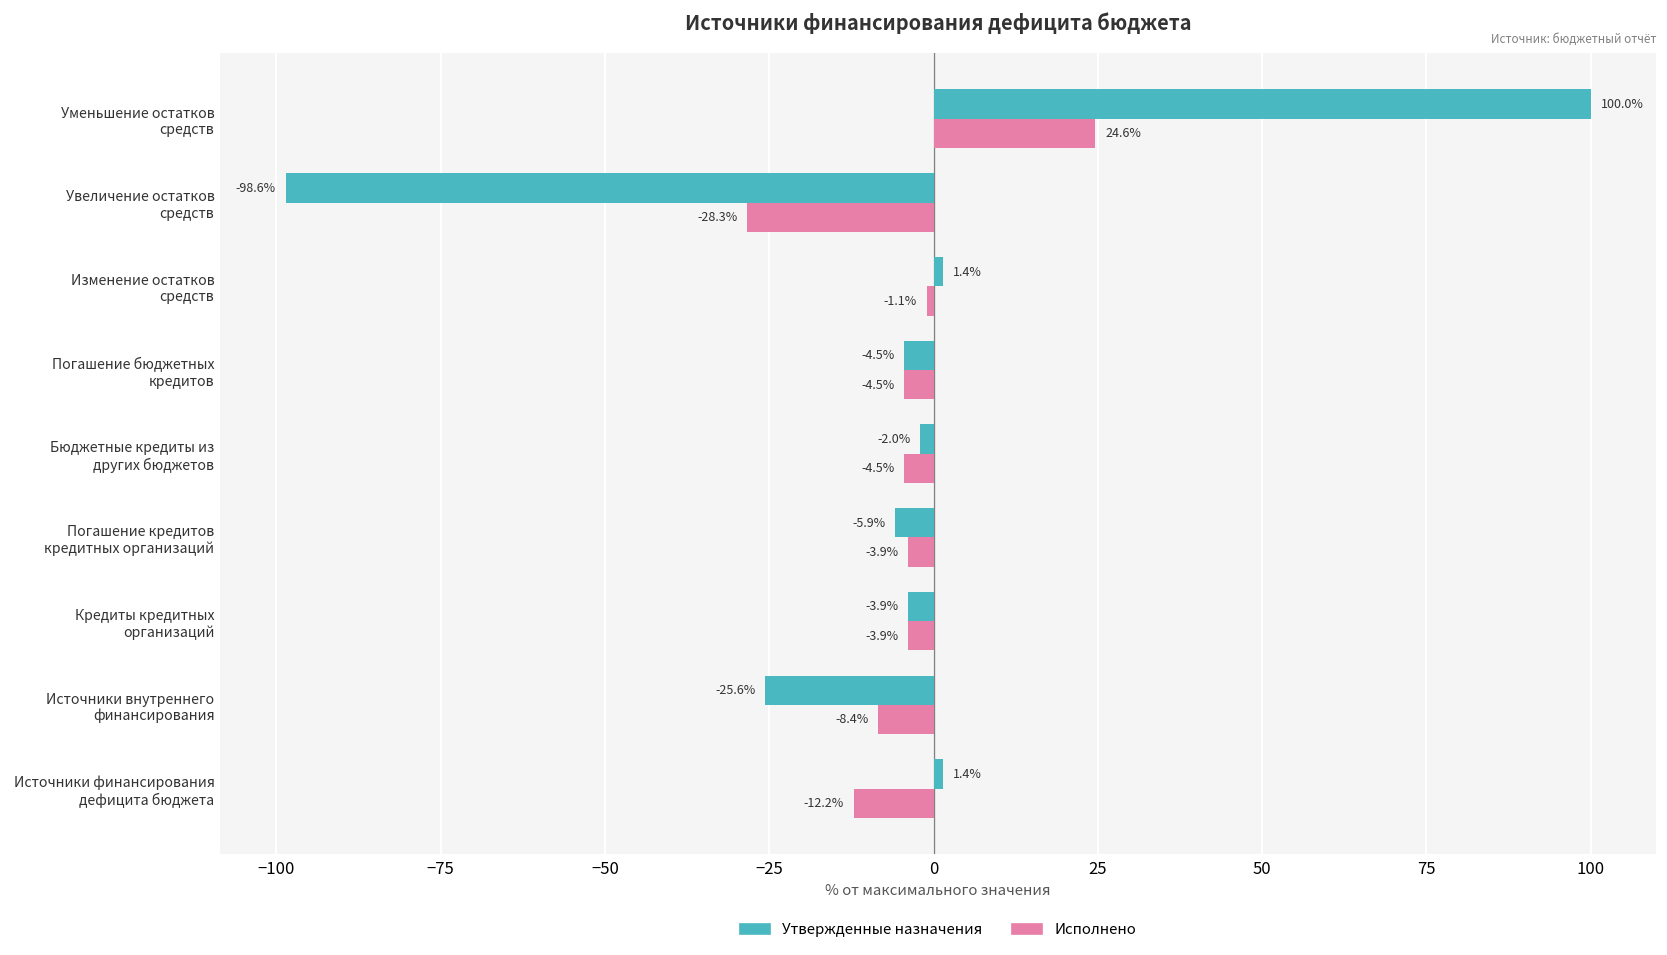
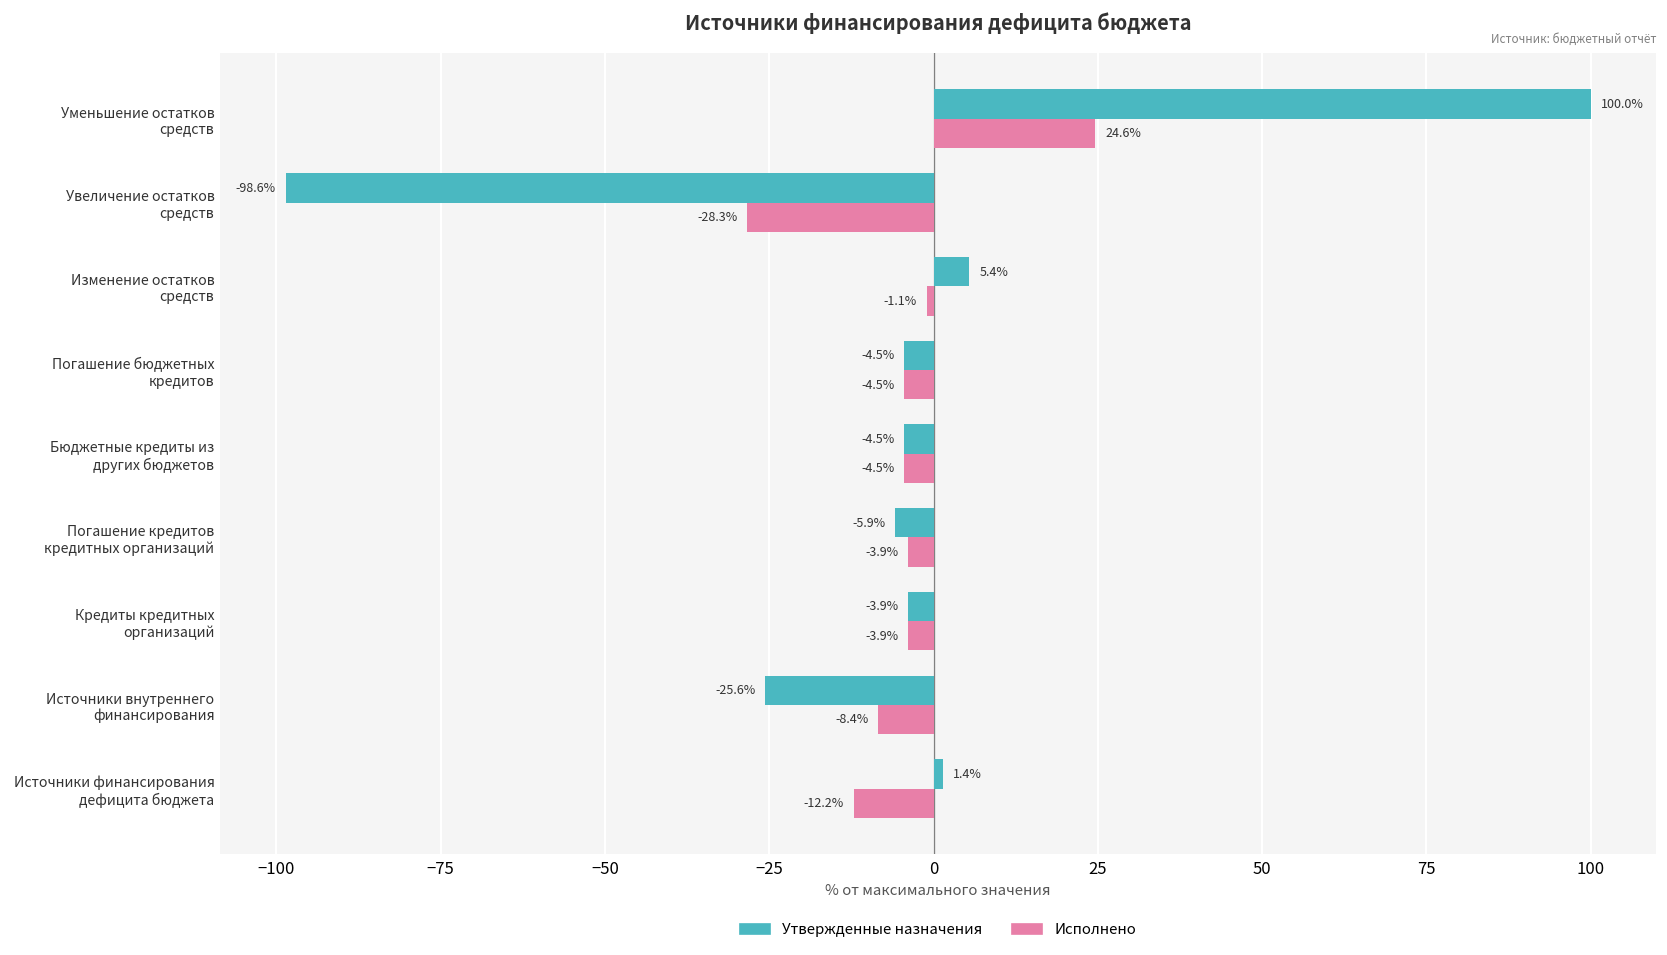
  {
    "Утвержденные назначения": {
      "Уменьшение остатков средств": "100.0%",
      "Увеличение остатков средств": "-98.6%",
-     "Изменение остатков средств": "1.4%",
+     "Изменение остатков средств": "5.4%",
      "Погашение бюджетных кредитов": "-4.5%",
-     "Бюджетные кредиты из других бюджетов": "-2.0%",
+     "Бюджетные кредиты из других бюджетов": "-4.5%",
      "Погашение кредитов кредитных организаций": "-5.9%",
      "Кредиты кредитных организаций": "-3.9%",
      "Источники внутреннего финансирования": "-25.6%",
      "Источники финансирования дефицита бюджета": "1.4%"
    },
    "Исполнено": {
      "Уменьшение остатков средств": "24.6%",
      "Увеличение остатков средств": "-28.3%",
      "Изменение остатков средств": "-1.1%",
      "Погашение бюджетных кредитов": "-4.5%",
      "Бюджетные кредиты из других бюджетов": "-4.5%",
      "Погашение кредитов кредитных организаций": "-3.9%",
      "Кредиты кредитных организаций": "-3.9%",
      "Источники внутреннего финансирования": "-8.4%",
      "Источники финансирования дефицита бюджета": "-12.2%"
    }
  }
